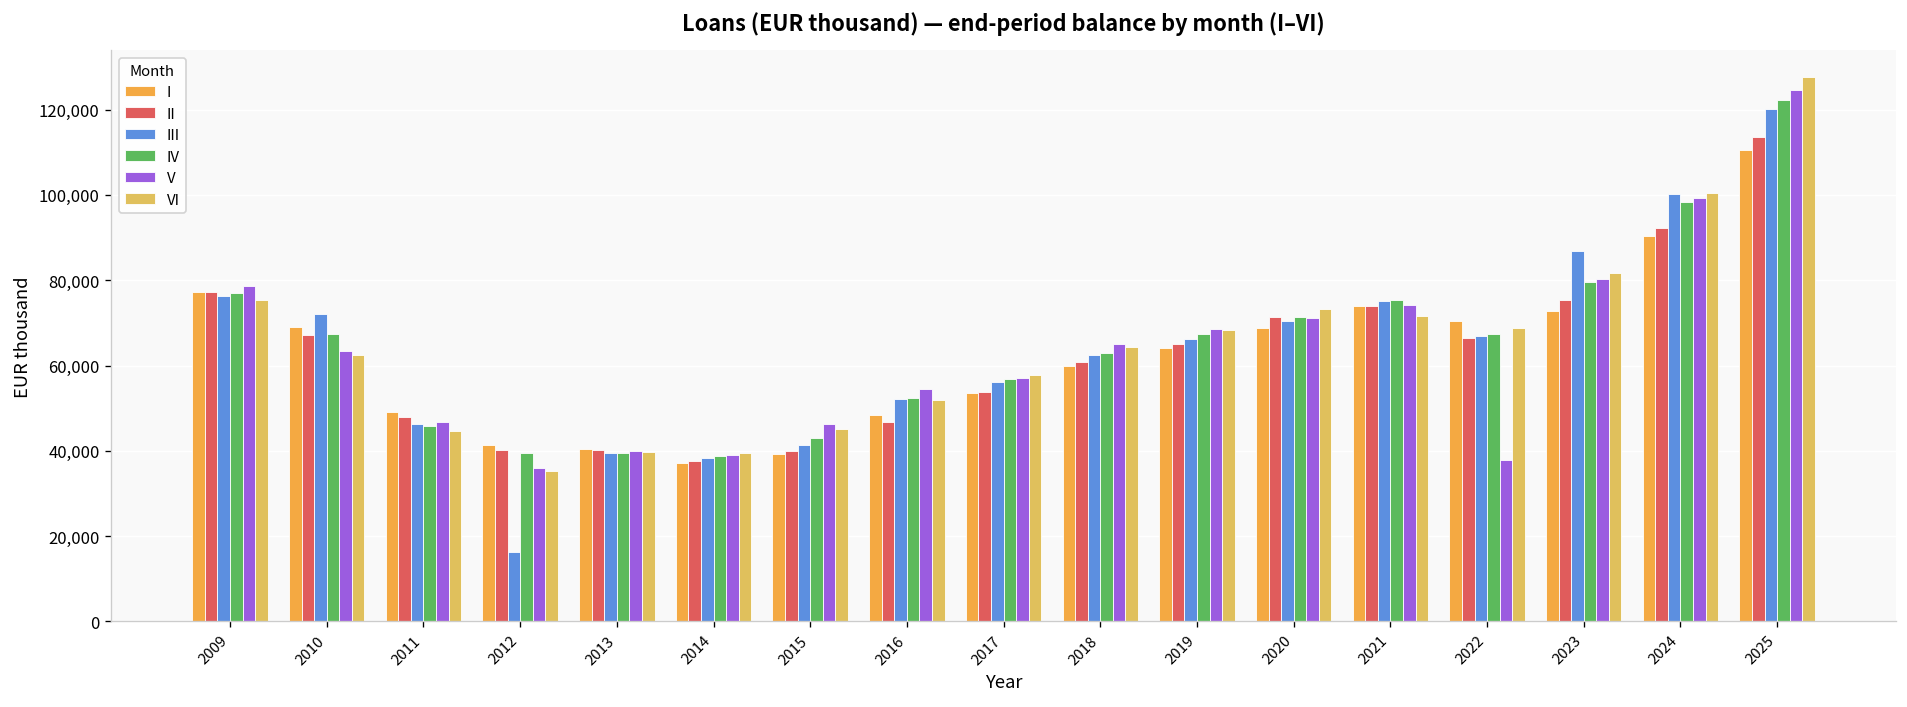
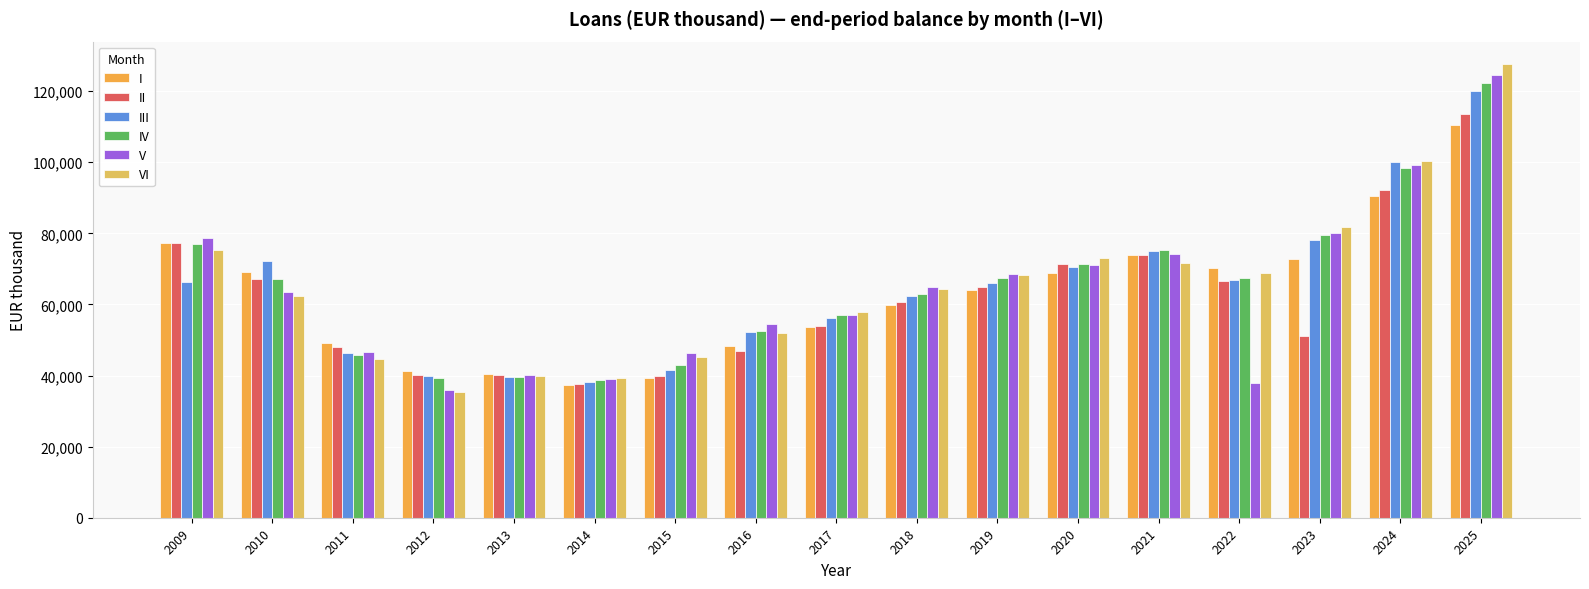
  {
    "II": {
      "2009": "77,000",
      "2010": "67,000",
      "2011": "48,000",
      "2012": "40,000",
      "2013": "40,000",
      "2014": "38,000",
      "2015": "40,000",
      "2016": "47,000",
      "2017": "54,000",
      "2018": "61,000",
      "2019": "65,000",
      "2020": "71,000",
      "2021": "74,000",
      "2022": "67,000",
-     "2023": "75,000",
+     "2023": "51,000",
      "2024": "92,000",
      "2025": "114,000"
    },
    "III": {
-     "2009": "76,000",
+     "2009": "66,000",
      "2010": "72,000",
      "2011": "46,000",
-     "2012": "16,000",
+     "2012": "40,000",
      "2013": "40,000",
      "2014": "38,000",
      "2015": "41,000",
      "2016": "52,000",
      "2017": "56,000",
      "2018": "62,000",
      "2019": "66,000",
      "2020": "70,000",
      "2021": "75,000",
      "2022": "67,000",
-     "2023": "87,000",
+     "2023": "78,000",
      "2024": "100,000",
      "2025": "120,000"
    },
    "IV": {
      "2009": "77,000",
      "2010": "67,000",
      "2011": "46,000",
      "2012": "39,000",
      "2013": "40,000",
      "2014": "39,000",
      "2015": "43,000",
      "2016": "52,000",
      "2017": "57,000",
      "2018": "63,000",
      "2019": "67,000",
      "2020": "71,000",
      "2021": "75,000",
      "2022": "67,000",
      "2023": "80,000",
      "2024": "98,000",
      "2025": "122,000"
    },
    "V": {
      "2009": "79,000",
      "2010": "63,000",
      "2011": "47,000",
      "2012": "36,000",
      "2013": "40,000",
      "2014": "39,000",
      "2015": "46,000",
      "2016": "55,000",
      "2017": "57,000",
      "2018": "65,000",
      "2019": "68,000",
      "2020": "71,000",
      "2021": "74,000",
      "2022": "38,000",
      "2023": "80,000",
      "2024": "99,000",
      "2025": "124,000"
    }
  }
